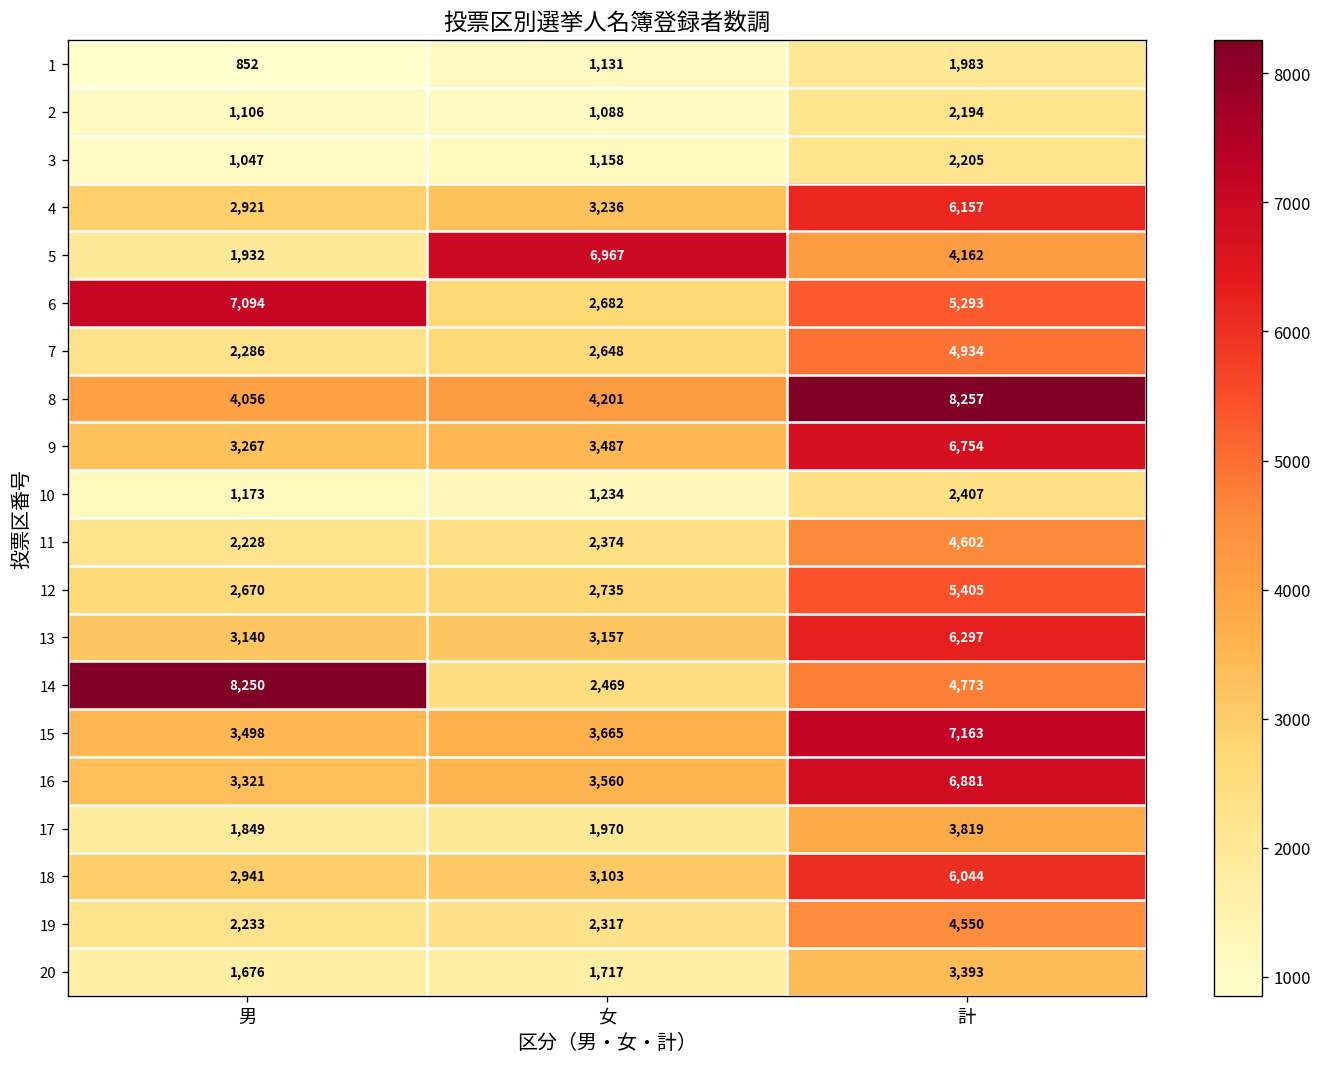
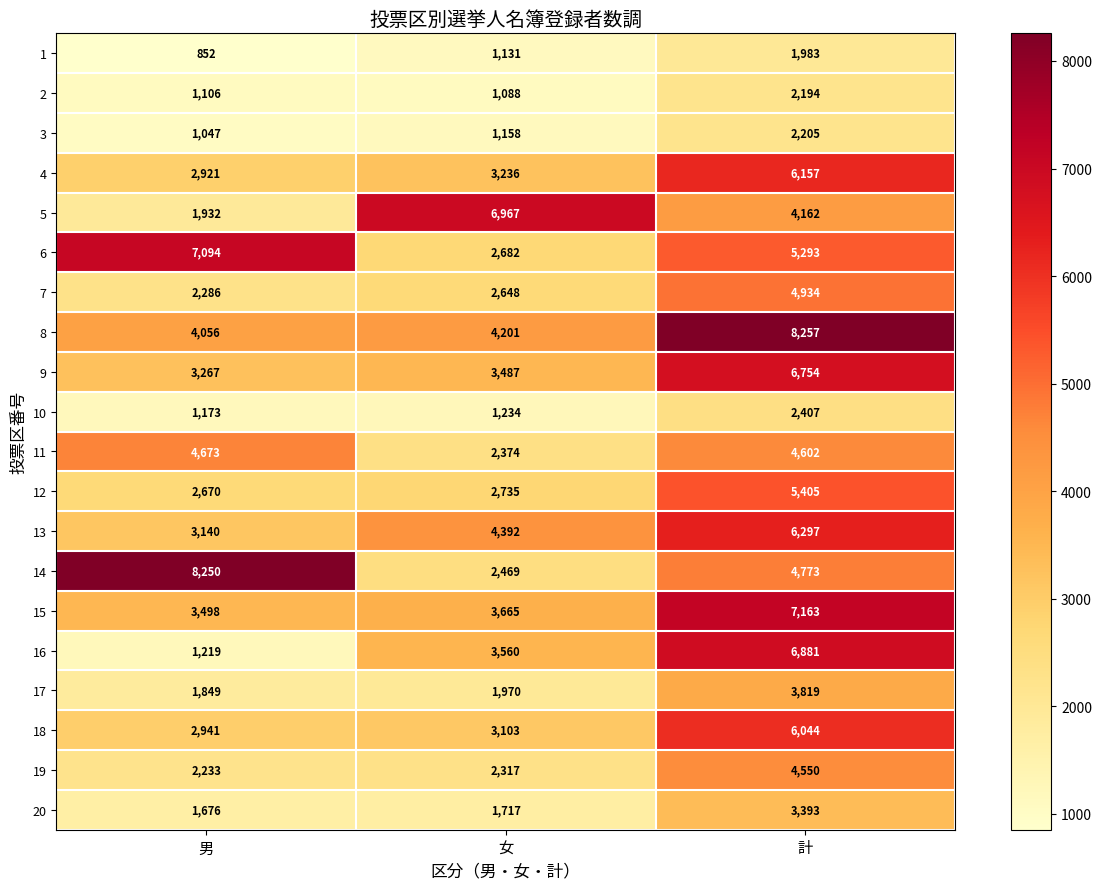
  {
    "1": {
      "男": "852",
      "女": "1,131",
      "計": "1,983"
    },
    "2": {
      "男": "1,106",
      "女": "1,088",
      "計": "2,194"
    },
    "3": {
      "男": "1,047",
      "女": "1,158",
      "計": "2,205"
    },
    "4": {
      "男": "2,921",
      "女": "3,236",
      "計": "6,157"
    },
    "5": {
      "男": "1,932",
      "女": "6,967",
      "計": "4,162"
    },
    "6": {
      "男": "7,094",
      "女": "2,682",
      "計": "5,293"
    },
    "7": {
      "男": "2,286",
      "女": "2,648",
      "計": "4,934"
    },
    "8": {
      "男": "4,056",
      "女": "4,201",
      "計": "8,257"
    },
    "9": {
      "男": "3,267",
      "女": "3,487",
      "計": "6,754"
    },
    "10": {
      "男": "1,173",
      "女": "1,234",
      "計": "2,407"
    },
    "11": {
-     "男": "2,228",
+     "男": "4,673",
      "女": "2,374",
      "計": "4,602"
    },
    "12": {
      "男": "2,670",
      "女": "2,735",
      "計": "5,405"
    },
    "13": {
      "男": "3,140",
-     "女": "3,157",
+     "女": "4,392",
      "計": "6,297"
    },
    "14": {
      "男": "8,250",
      "女": "2,469",
      "計": "4,773"
    },
    "15": {
      "男": "3,498",
      "女": "3,665",
      "計": "7,163"
    },
    "16": {
-     "男": "3,321",
+     "男": "1,219",
      "女": "3,560",
      "計": "6,881"
    },
    "17": {
      "男": "1,849",
      "女": "1,970",
      "計": "3,819"
    },
    "18": {
      "男": "2,941",
      "女": "3,103",
      "計": "6,044"
    },
    "19": {
      "男": "2,233",
      "女": "2,317",
      "計": "4,550"
    },
    "20": {
      "男": "1,676",
      "女": "1,717",
      "計": "3,393"
    }
  }
